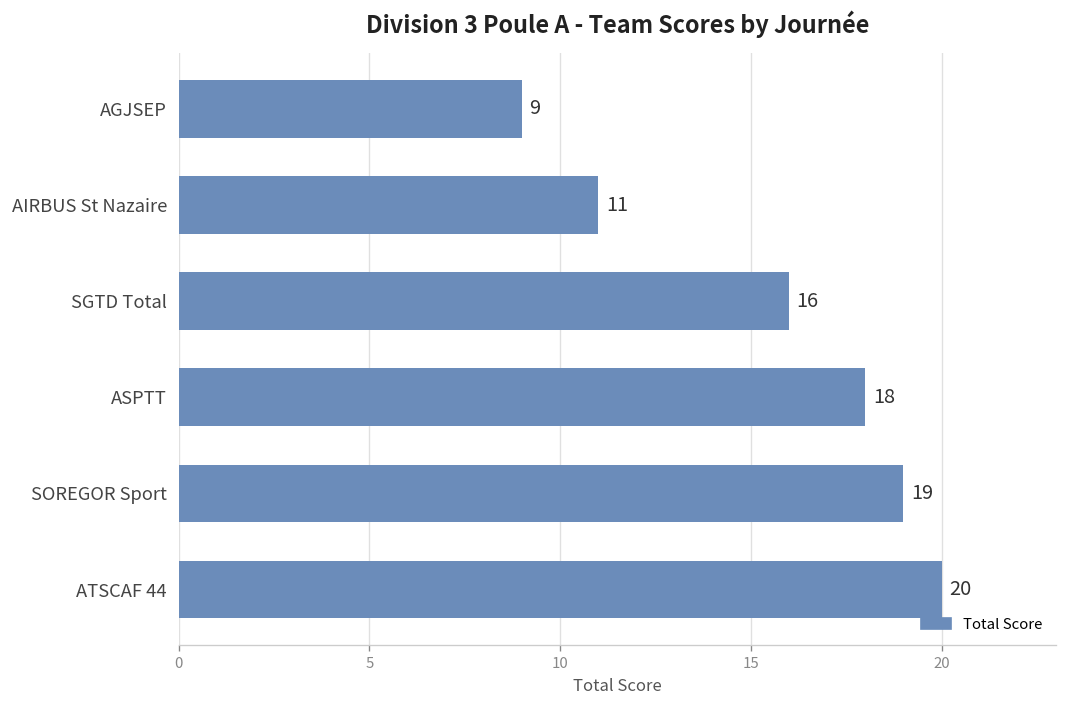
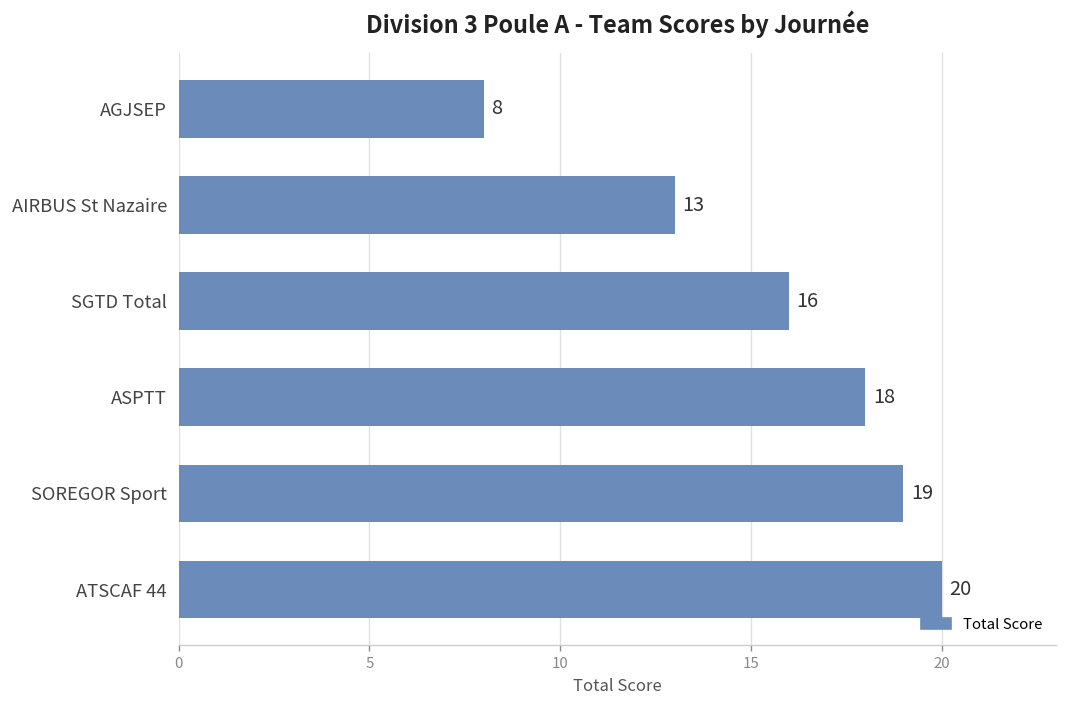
  {
-   "AGJSEP": 9,
-   "AIRBUS St Nazaire": 11,
+   "AGJSEP": 8,
+   "AIRBUS St Nazaire": 13,
    "SGTD Total": 16,
    "ASPTT": 18,
    "SOREGOR Sport": 19,
    "ATSCAF 44": 20
  }
